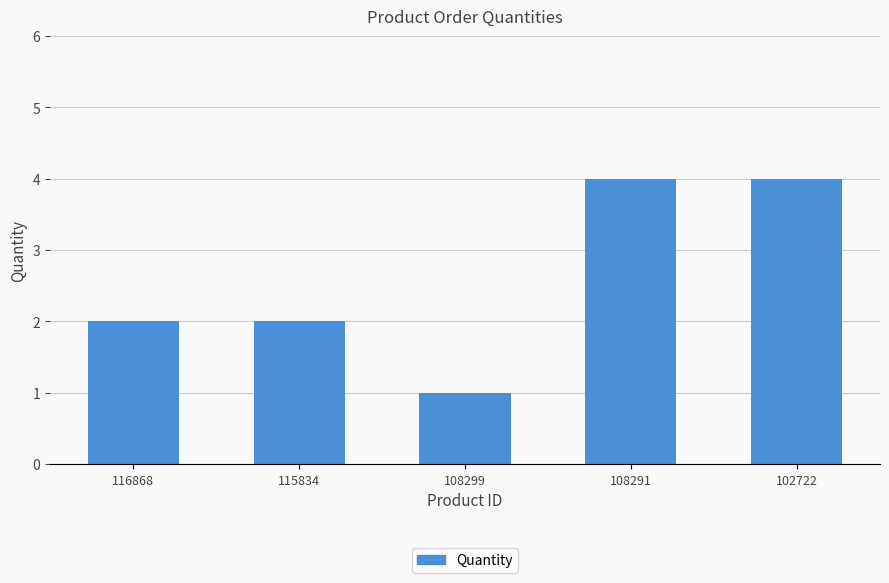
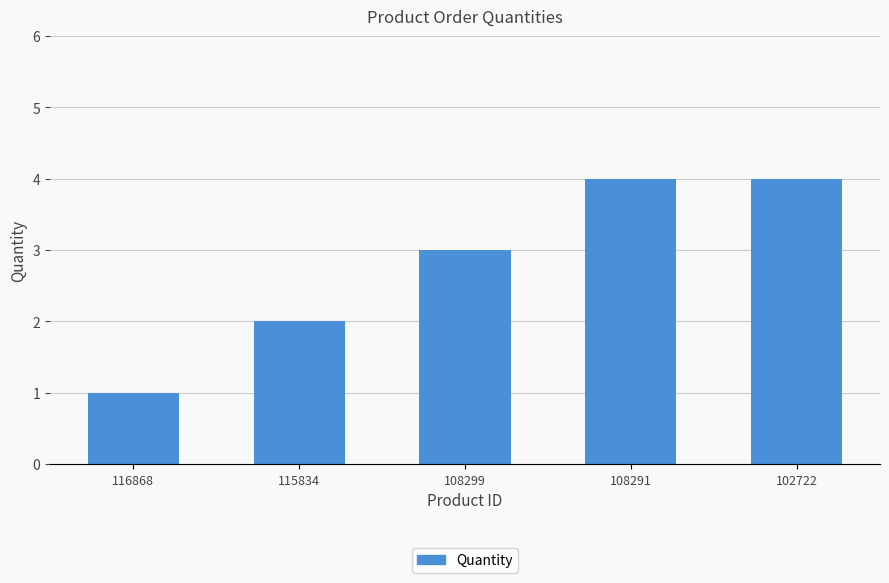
  {
-   "116868": 2,
+   "116868": 1,
    "115834": 2,
-   "108299": 1,
+   "108299": 3,
    "108291": 4,
    "102722": 4
  }
